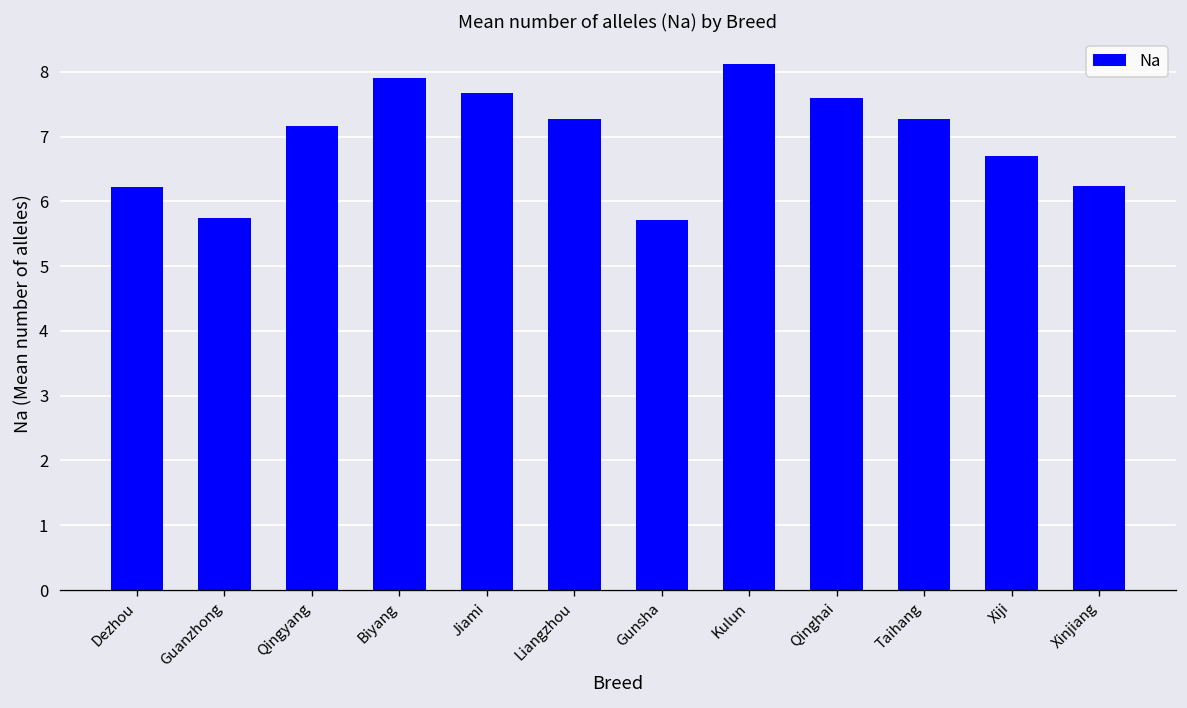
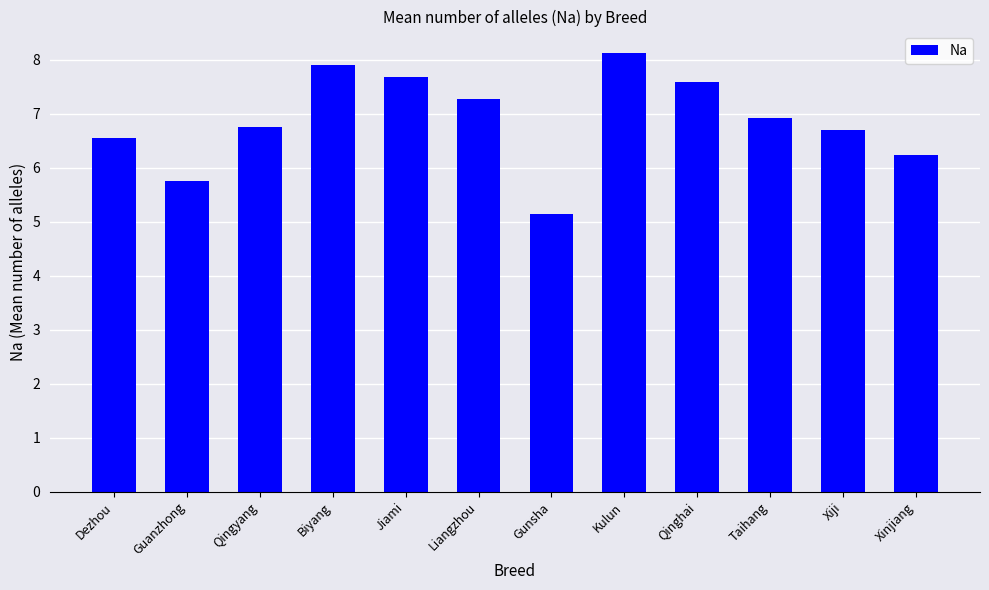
  {
-   "Dezhou": 6.2,
+   "Dezhou": 6.6,
    "Guanzhong": 5.8,
-   "Qingyang": 7.2,
+   "Qingyang": 6.8,
    "Biyang": 7.9,
    "Jiami": 7.7,
    "Liangzhou": 7.3,
-   "Gunsha": 5.7,
+   "Gunsha": 5.2,
    "Kulun": 8.1,
    "Qinghai": 7.6,
-   "Taihang": 7.3,
+   "Taihang": 6.9,
    "Xiji": 6.7,
    "Xinjiang": 6.2
  }
